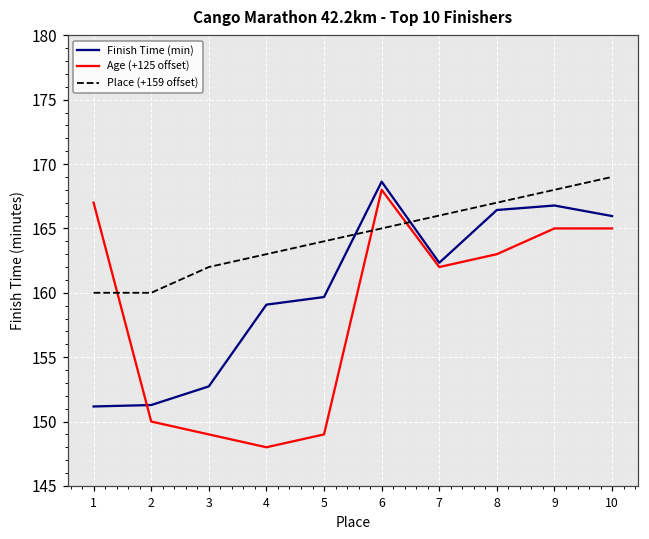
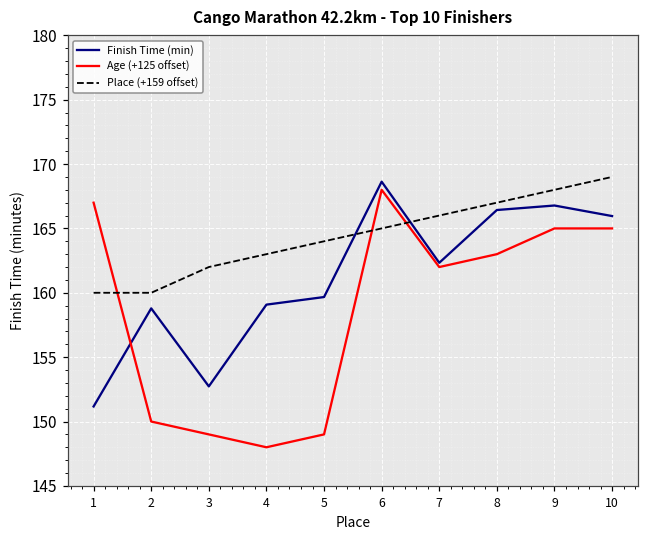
  {
    "Finish Time (min)": {
      "1": 151.2,
-     "2": 151.3,
+     "2": 158.8,
      "3": 152.7,
      "4": 159.1,
      "5": 159.7,
      "6": 168.6,
      "7": 162.3,
      "8": 166.4,
      "9": 166.8,
      "10": 166.0
    },
    "Age (+125 offset)": {
      "1": 167.0,
      "2": 150.0,
      "3": 149.0,
      "4": 148.0,
      "5": 149.0,
      "6": 168.0,
      "7": 162.0,
      "8": 163.0,
      "9": 165.0,
      "10": 165.0
    },
    "Place (+159 offset)": {
      "1": 160.0,
      "2": 160.0,
      "3": 162.0,
      "4": 163.0,
      "5": 164.0,
      "6": 165.0,
      "7": 166.0,
      "8": 167.0,
      "9": 168.0,
      "10": 169.0
    }
  }
